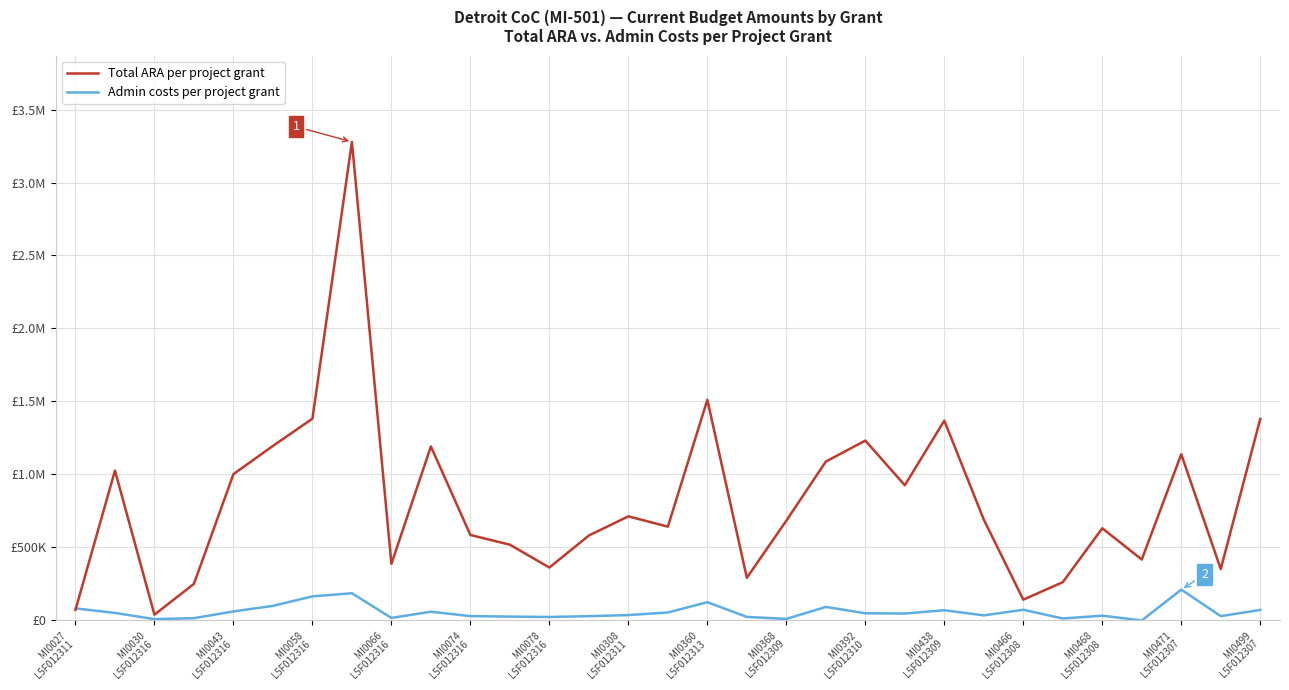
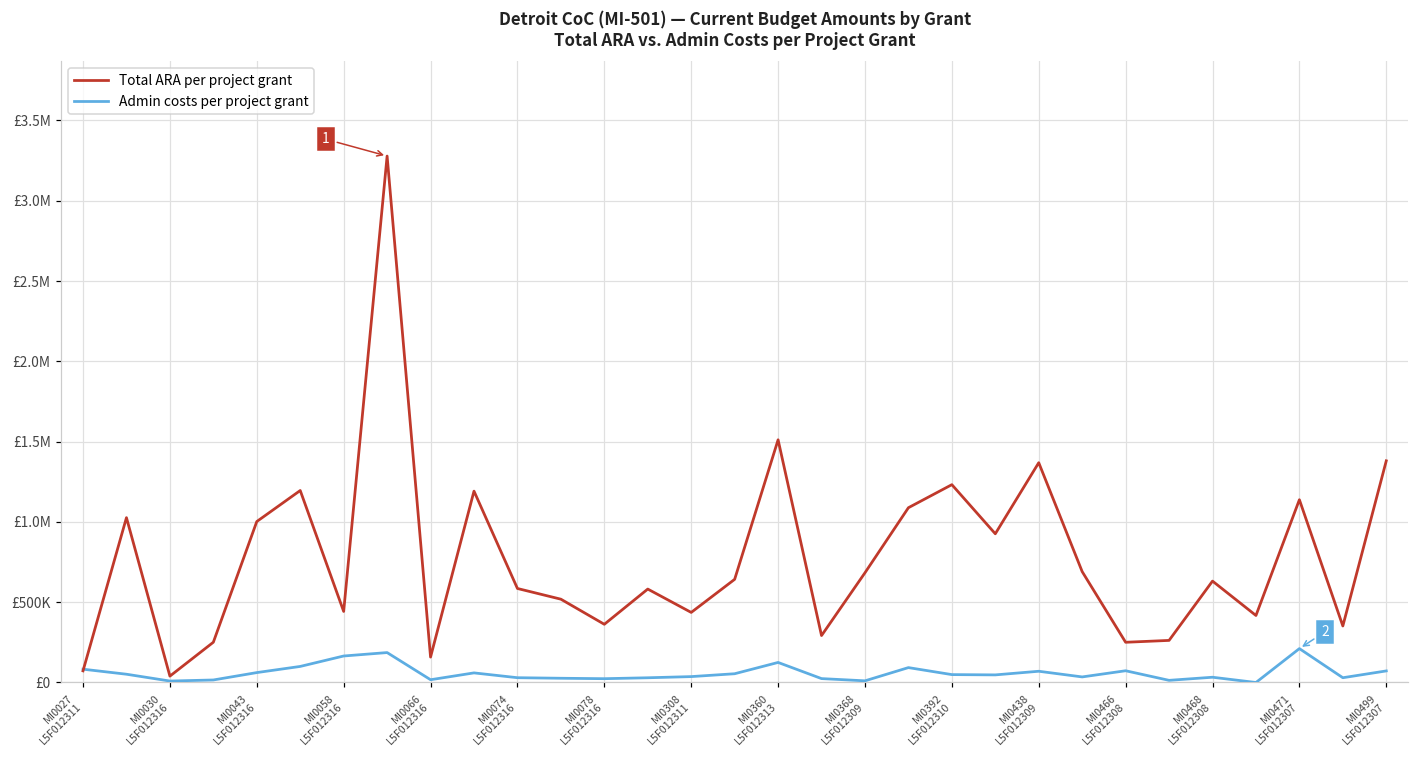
  {
    "Total ARA per project grant": {
      "MI0030 L5F012316": "£40000",
      "MI0043 L5F012316": "£1000000",
-     "MI0058 L5F012316": "£1380000",
-     "MI0066 L5F012316": "£390000",
+     "MI0058 L5F012316": "£440000",
+     "MI0066 L5F012316": "£160000",
      "MI0074 L5F012316": "£590000",
      "MI0078 L5F012316": "£360000",
-     "MI0308 L5F012311": "£710000",
+     "MI0308 L5F012311": "£440000",
      "MI0360 L5F012313": "£1510000",
      "MI0368 L5F012309": "£680000",
      "MI0392 L5F012310": "£1230000",
      "MI0438 L5F012309": "£1370000",
-     "MI0466 L5F012308": "£140000",
+     "MI0466 L5F012308": "£250000",
      "MI0468 L5F012308": "£630000",
      "MI0471 L5F012307": "£1140000",
      "MI0499 L5F012307": "£1380000"
    },
    "Admin costs per project grant": {
      "MI0030 L5F012316": "£10000",
      "MI0043 L5F012316": "£60000",
      "MI0058 L5F012316": "£160000",
      "MI0066 L5F012316": "£20000",
      "MI0074 L5F012316": "£30000",
      "MI0078 L5F012316": "£20000",
      "MI0308 L5F012311": "£40000",
      "MI0360 L5F012313": "£120000",
      "MI0368 L5F012309": "£10000",
      "MI0392 L5F012310": "£50000",
      "MI0438 L5F012309": "£70000",
      "MI0466 L5F012308": "£70000",
      "MI0468 L5F012308": "£30000",
      "MI0499 L5F012307": "£70000"
    }
  }
